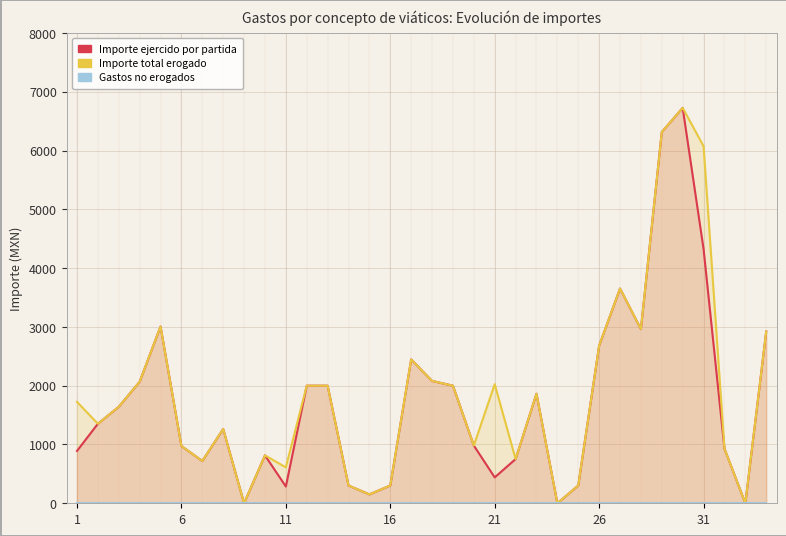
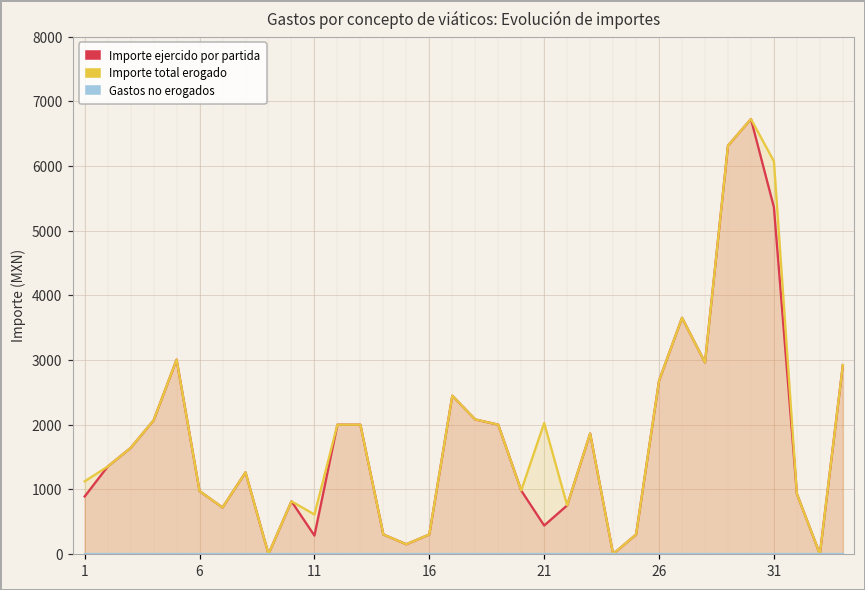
  {
    "Importe ejercido por partida": {
      "1": 900,
      "11": 300,
      "21": 400,
-     "31": 4300
+     "31": 5400
    },
    "Importe total erogado": {
-     "1": 1700,
+     "1": 1100,
      "11": 600,
      "21": 2000,
      "31": 6100
    },
    "Gastos no erogados": {
      "1": 0,
      "6": 0,
      "11": 0,
      "16": 0,
      "21": 0,
      "26": 0,
      "31": 0
    }
  }
